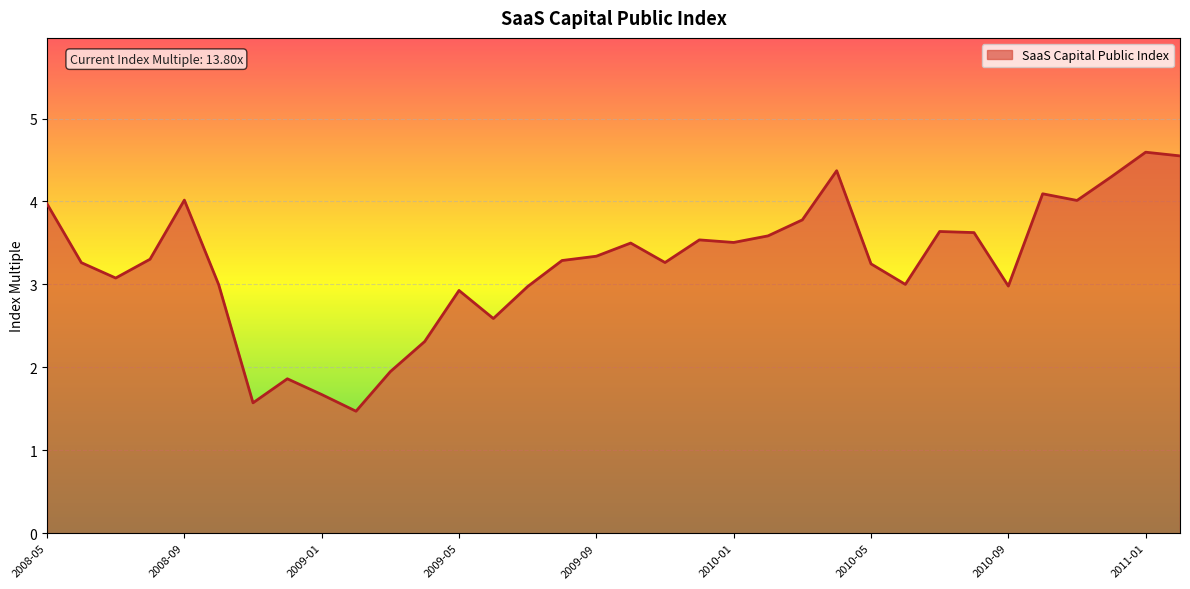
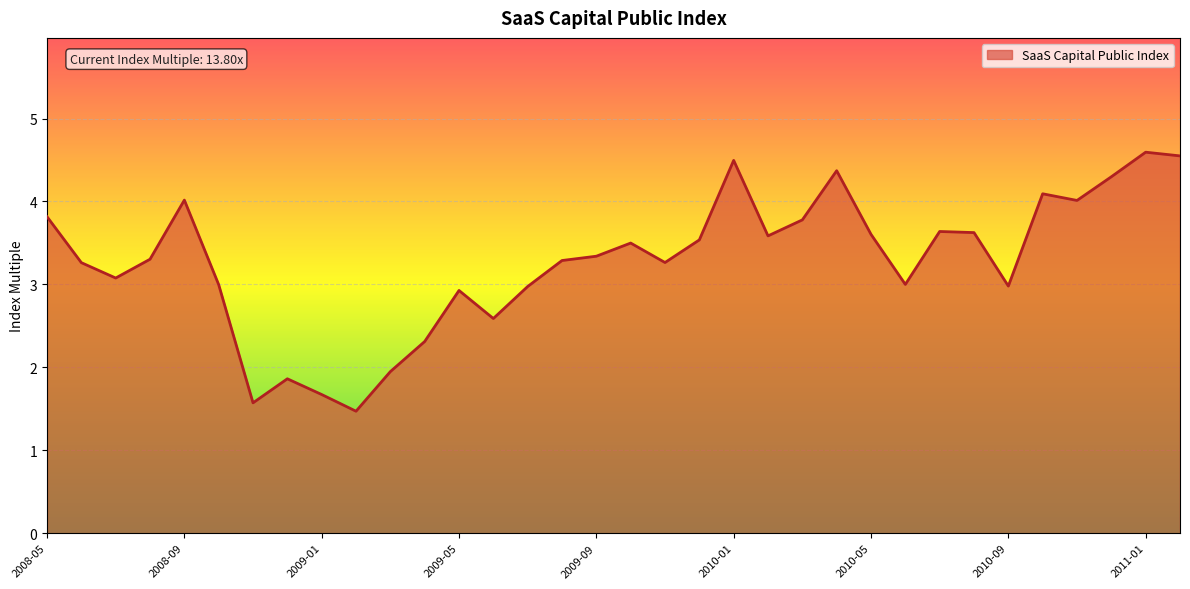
  {
-   "2008-05": 4.0,
+   "2008-05": 3.8,
    "2008-09": 4.0,
    "2009-01": 1.7,
    "2009-05": 2.9,
    "2009-09": 3.3,
-   "2010-01": 3.5,
-   "2010-05": 3.2,
+   "2010-01": 4.5,
+   "2010-05": 3.6,
    "2010-09": 3.0,
    "2011-01": 4.6
  }
